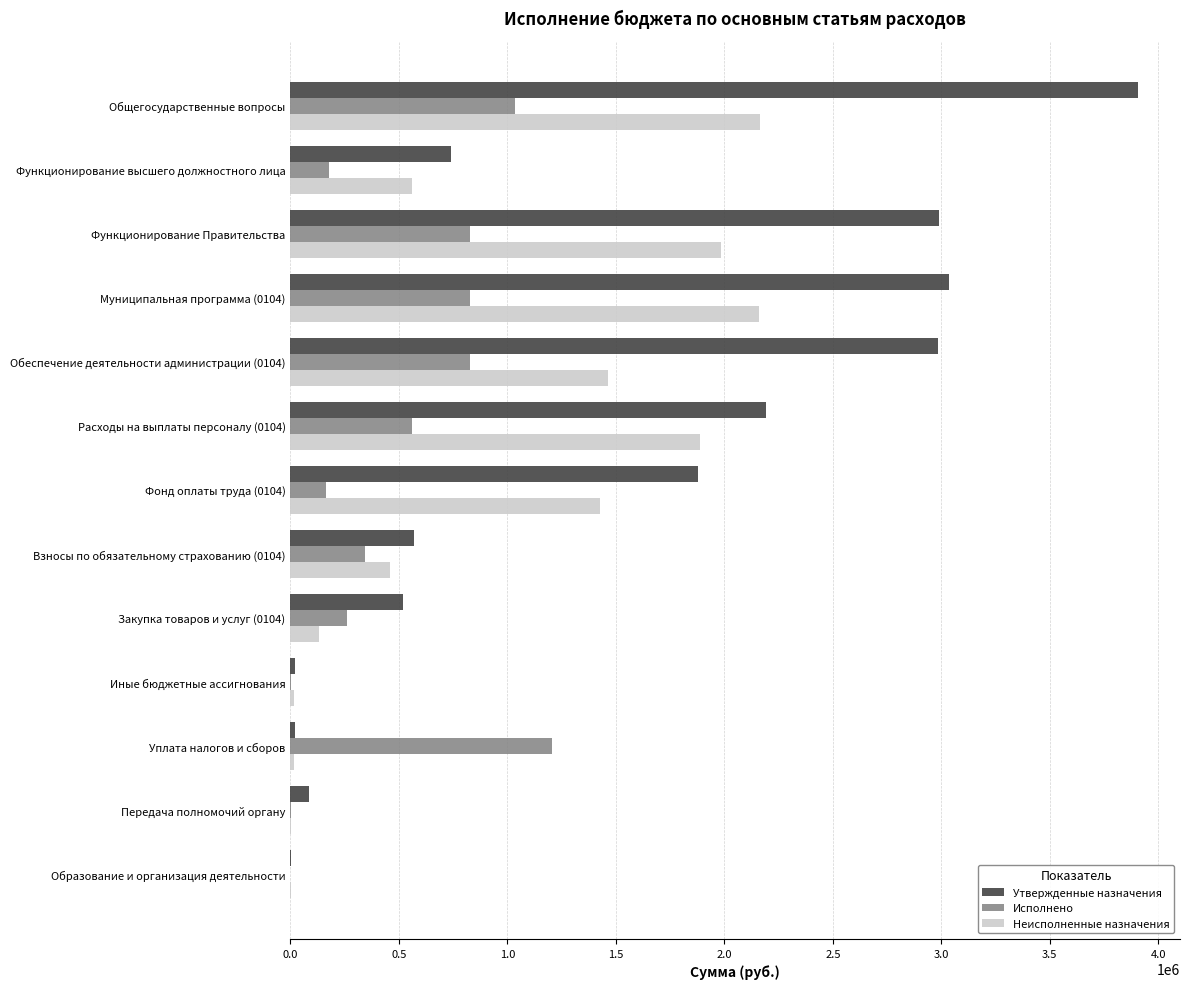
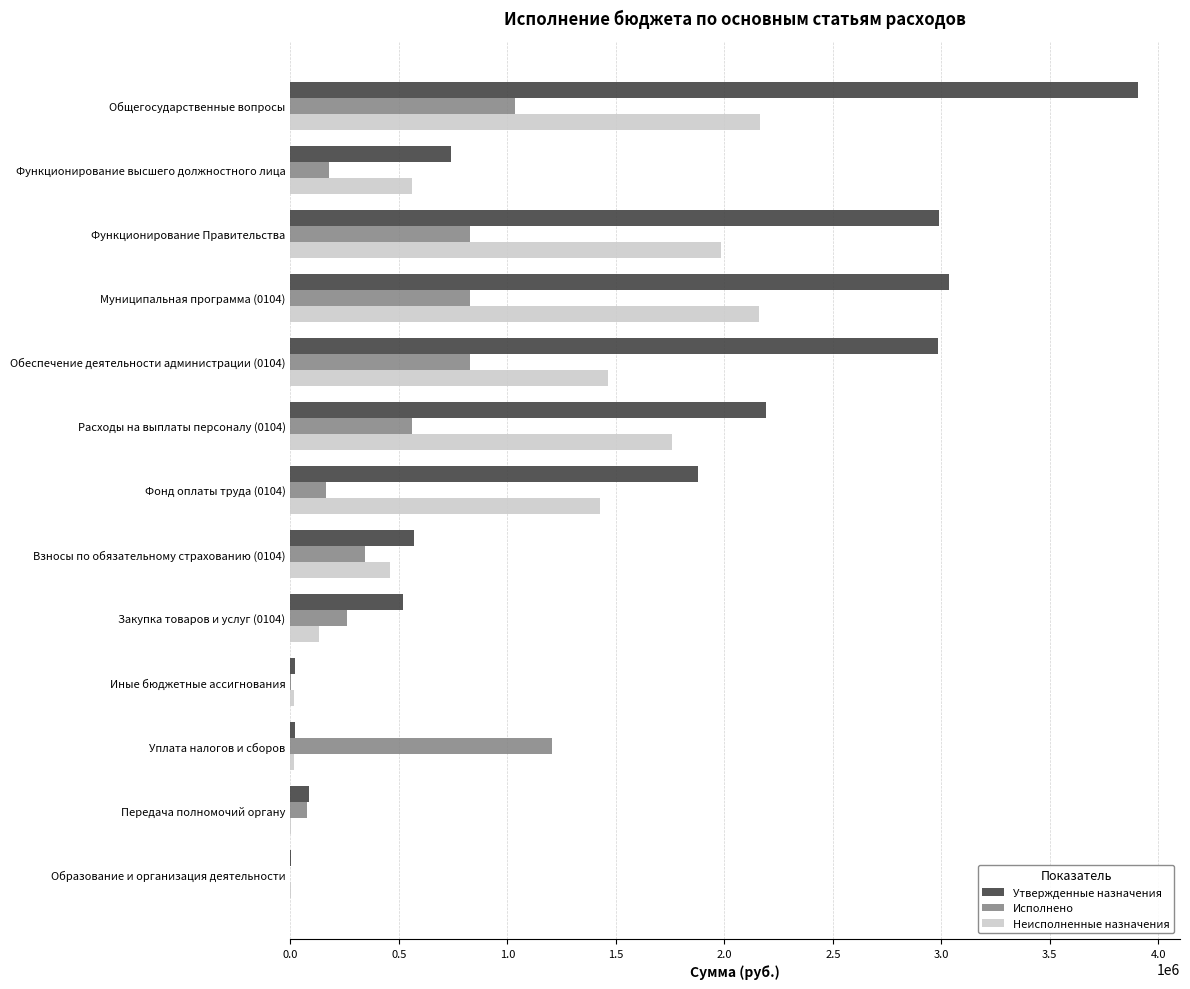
  {
    "Утвержденные назначения": {
      "Общегосударственные вопросы": 3900000,
      "Функционирование высшего должностного лица": 740000,
      "Функционирование Правительства": 2990000,
      "Муниципальная программа (0104)": 3040000,
      "Обеспечение деятельности администрации (0104)": 2980000,
      "Расходы на выплаты персоналу (0104)": 2190000,
      "Фонд оплаты труда (0104)": 1880000,
      "Взносы по обязательному страхованию (0104)": 570000,
      "Закупка товаров и услуг (0104)": 520000,
      "Иные бюджетные ассигнования": 20000,
      "Уплата налогов и сборов": 20000,
      "Передача полномочий органу": 90000
    },
    "Исполнено": {
      "Общегосударственные вопросы": 1030000,
      "Функционирование высшего должностного лица": 180000,
      "Функционирование Правительства": 830000,
      "Муниципальная программа (0104)": 830000,
      "Обеспечение деятельности администрации (0104)": 830000,
      "Расходы на выплаты персоналу (0104)": 560000,
      "Фонд оплаты труда (0104)": 160000,
      "Взносы по обязательному страхованию (0104)": 350000,
      "Закупка товаров и услуг (0104)": 260000,
      "Уплата налогов и сборов": 1210000,
-     "Передача полномочий органу": 0,
+     "Передача полномочий органу": 80000,
      "Образование и организация деятельности": 0
    },
    "Неисполненные назначения": {
      "Общегосударственные вопросы": 2160000,
      "Функционирование высшего должностного лица": 560000,
      "Функционирование Правительства": 1980000,
      "Муниципальная программа (0104)": 2160000,
      "Обеспечение деятельности администрации (0104)": 1460000,
-     "Расходы на выплаты персоналу (0104)": 1890000,
+     "Расходы на выплаты персоналу (0104)": 1760000,
      "Фонд оплаты труда (0104)": 1430000,
      "Взносы по обязательному страхованию (0104)": 460000,
      "Закупка товаров и услуг (0104)": 130000,
      "Иные бюджетные ассигнования": 20000,
      "Уплата налогов и сборов": 20000
    }
  }
